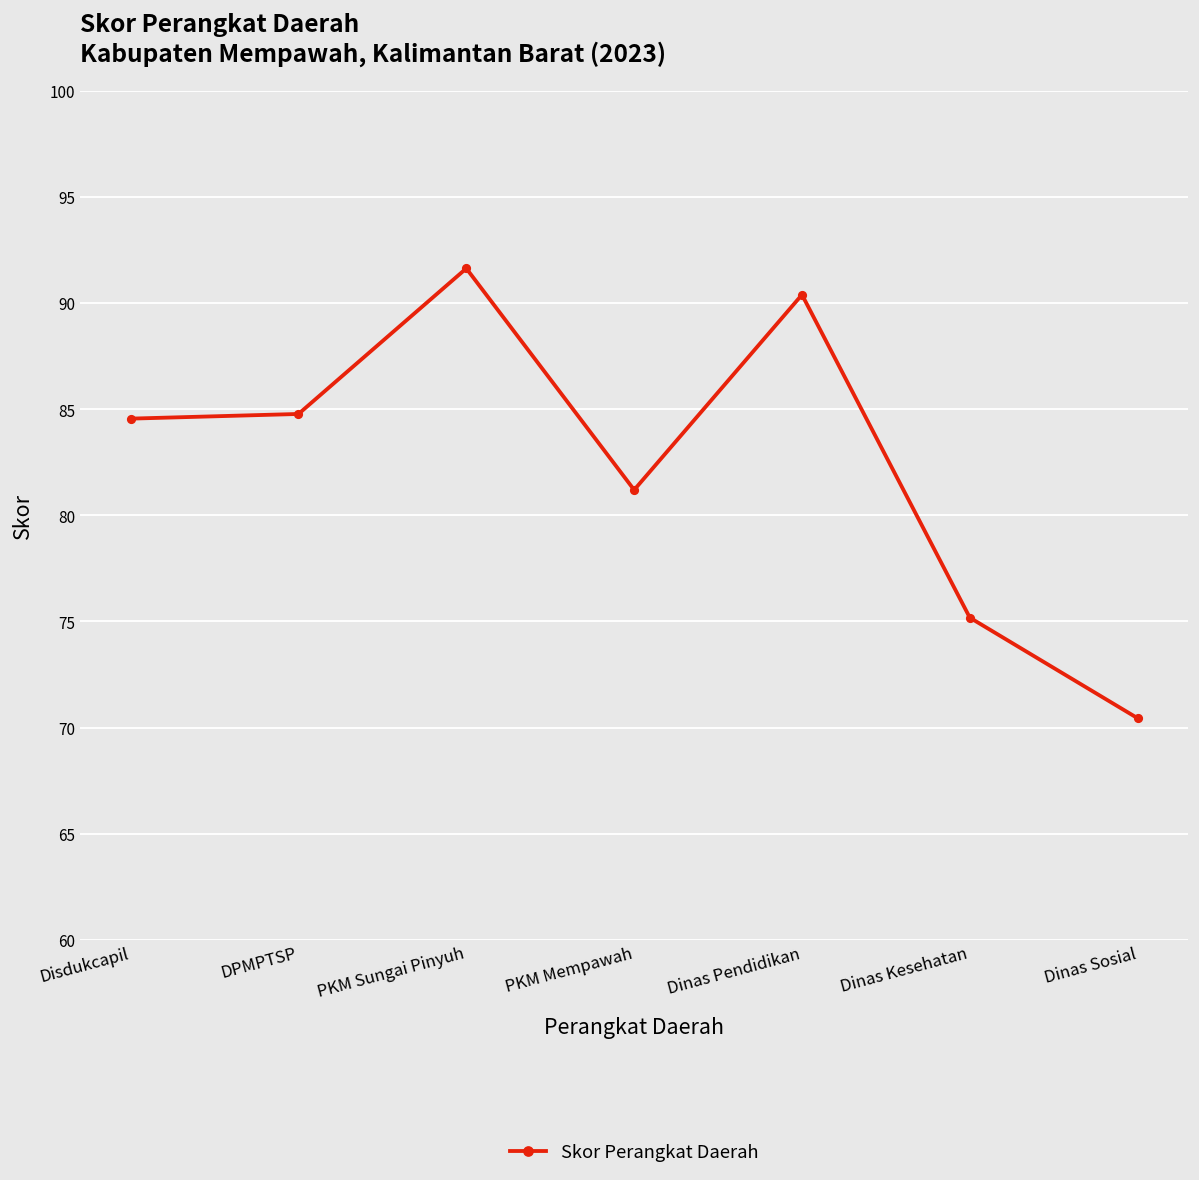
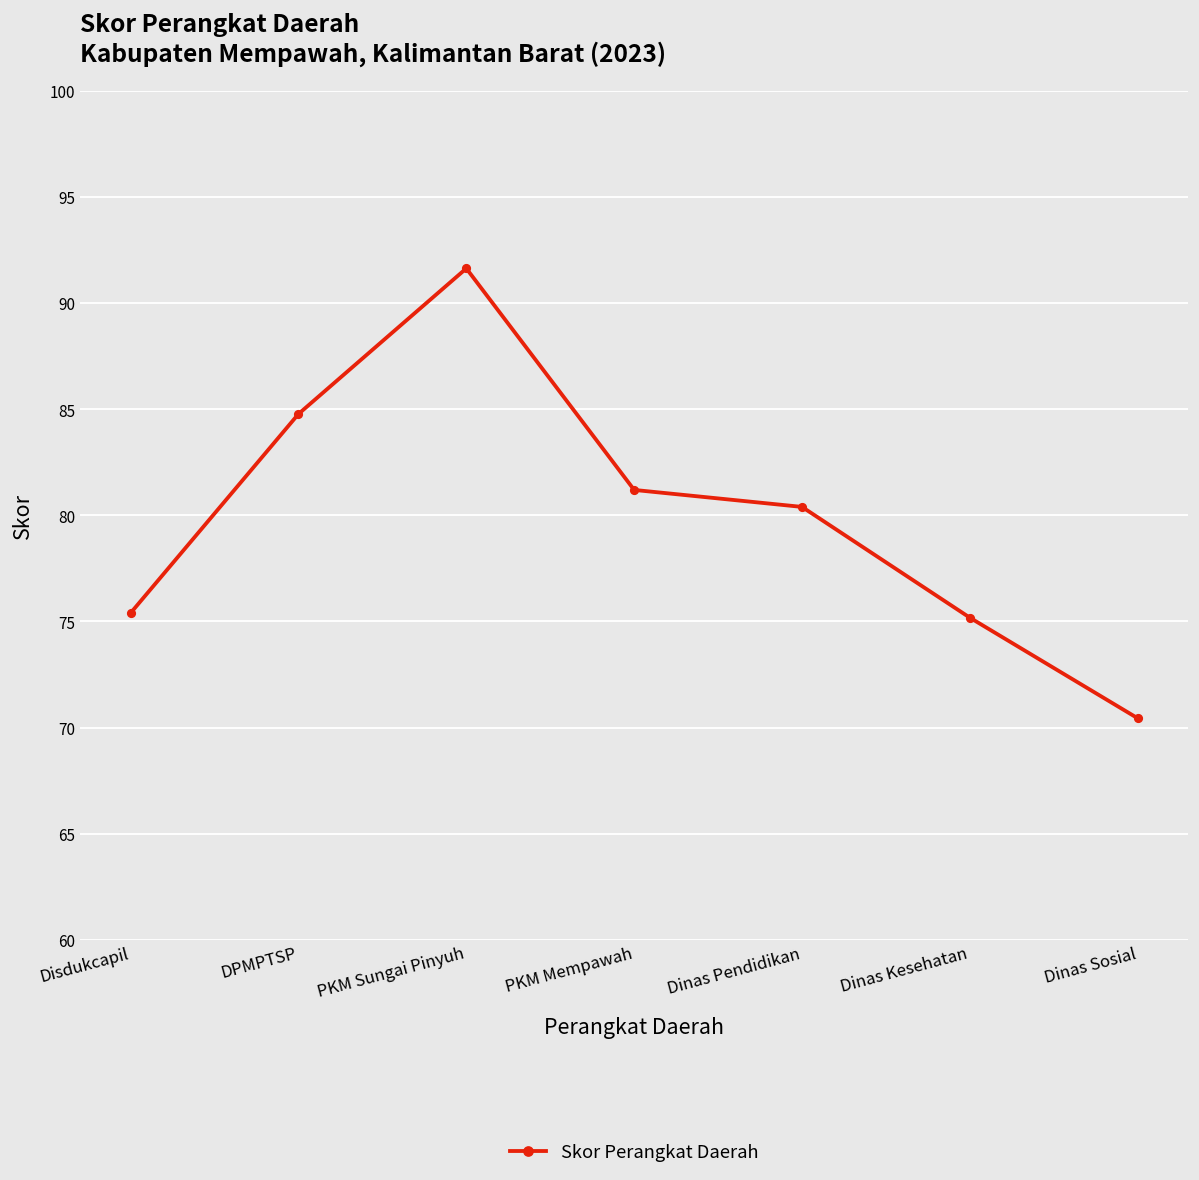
  {
-   "Disdukcapil": 84.6,
+   "Disdukcapil": 75.4,
    "DPMPTSP": 84.8,
    "PKM Sungai Pinyuh": 91.6,
    "PKM Mempawah": 81.2,
-   "Dinas Pendidikan": 90.4,
+   "Dinas Pendidikan": 80.4,
    "Dinas Kesehatan": 75.2,
    "Dinas Sosial": 70.4
  }
